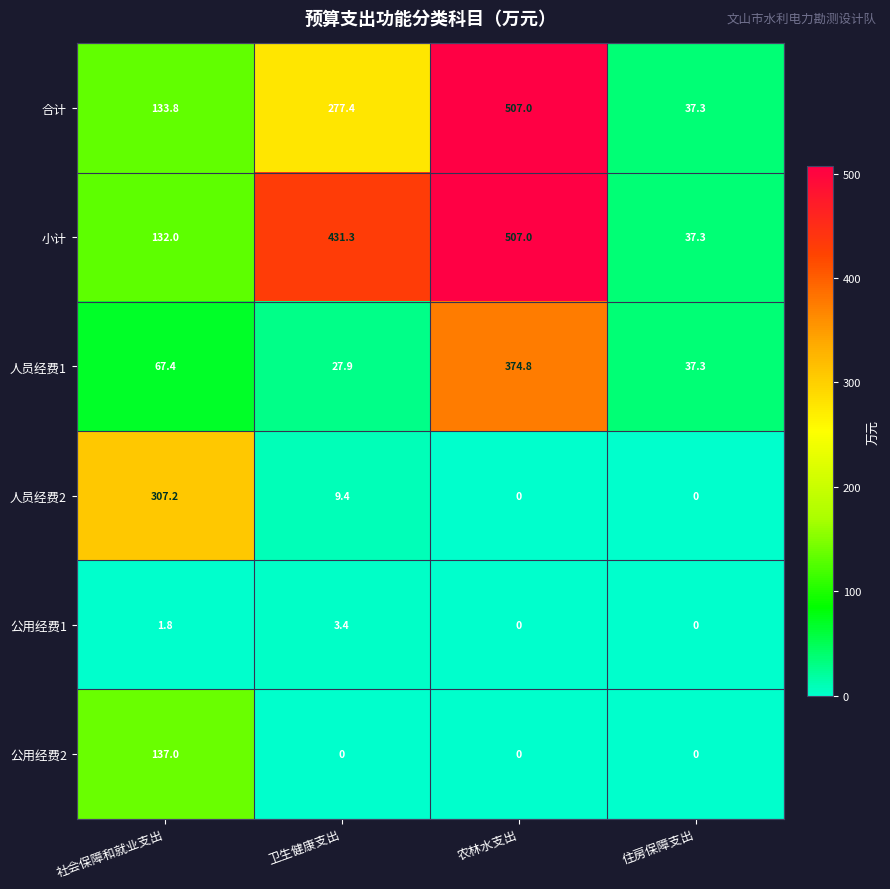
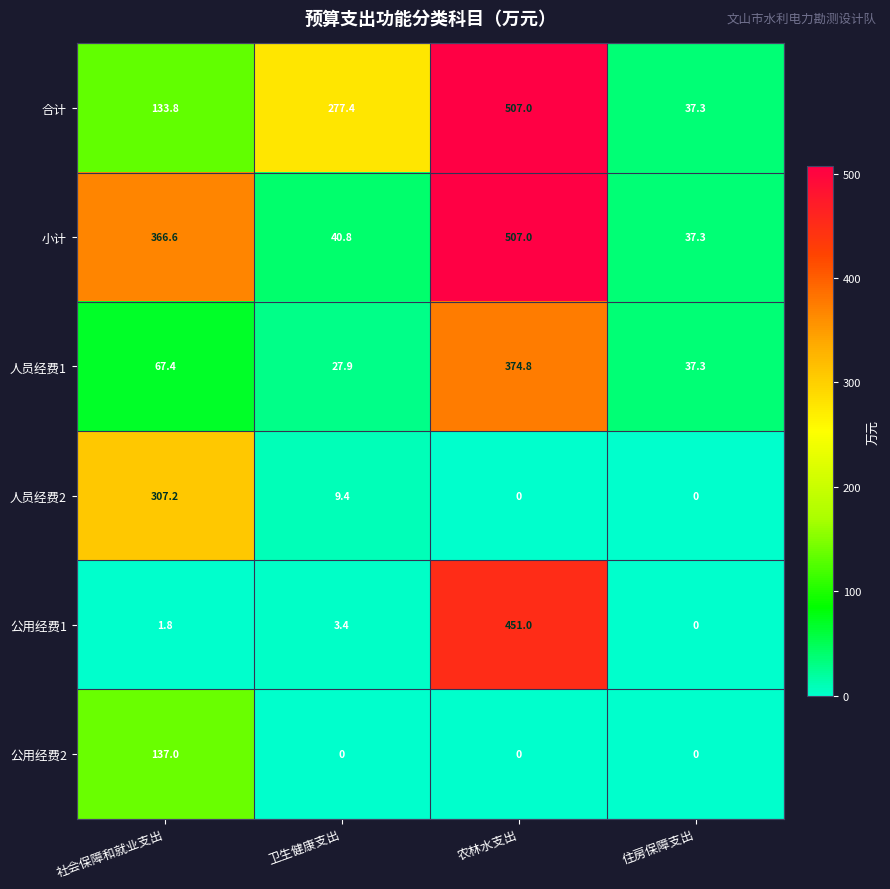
  {
    "合计": {
      "社会保障和就业支出": 133.8,
      "卫生健康支出": 277.4,
      "农林水支出": 507.0,
      "住房保障支出": 37.3
    },
    "小计": {
-     "社会保障和就业支出": 132.0,
-     "卫生健康支出": 431.3,
+     "社会保障和就业支出": 366.6,
+     "卫生健康支出": 40.8,
      "农林水支出": 507.0,
      "住房保障支出": 37.3
    },
    "人员经费1": {
      "社会保障和就业支出": 67.4,
      "卫生健康支出": 27.9,
      "农林水支出": 374.8,
      "住房保障支出": 37.3
    },
    "人员经费2": {
      "社会保障和就业支出": 307.2,
      "卫生健康支出": 9.4,
      "农林水支出": 0,
      "住房保障支出": 0
    },
    "公用经费1": {
      "社会保障和就业支出": 1.8,
      "卫生健康支出": 3.4,
-     "农林水支出": 0,
+     "农林水支出": 451.0,
      "住房保障支出": 0
    },
    "公用经费2": {
      "社会保障和就业支出": 137.0,
      "卫生健康支出": 0,
      "农林水支出": 0,
      "住房保障支出": 0
    }
  }
